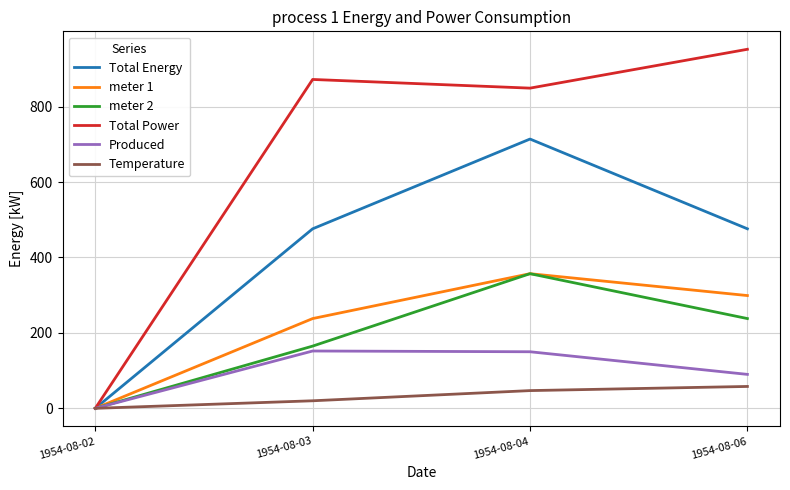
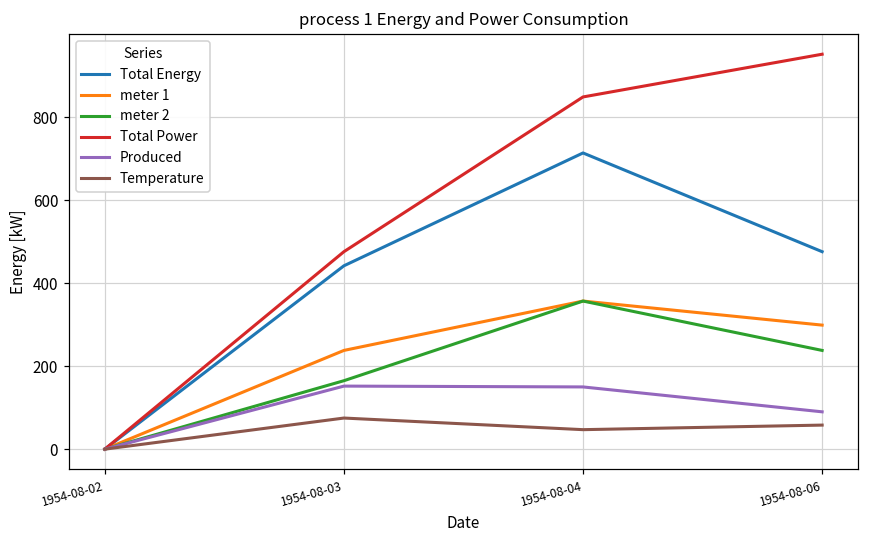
  {
    "Total Energy": {
-     "1954-08-03": 480,
+     "1954-08-03": 440,
      "1954-08-04": 710,
      "1954-08-06": 480
    },
    "meter 1": {
      "1954-08-03": 240,
      "1954-08-06": 300
    },
    "meter 2": {
      "1954-08-03": 170,
      "1954-08-06": 240
    },
    "Total Power": {
-     "1954-08-03": 870,
+     "1954-08-03": 480,
      "1954-08-04": 850,
      "1954-08-06": 950
    },
    "Produced": {
      "1954-08-03": 150,
      "1954-08-04": 150,
      "1954-08-06": 90
    },
    "Temperature": {
-     "1954-08-03": 20,
+     "1954-08-03": 80,
      "1954-08-04": 50,
      "1954-08-06": 60
    }
  }
